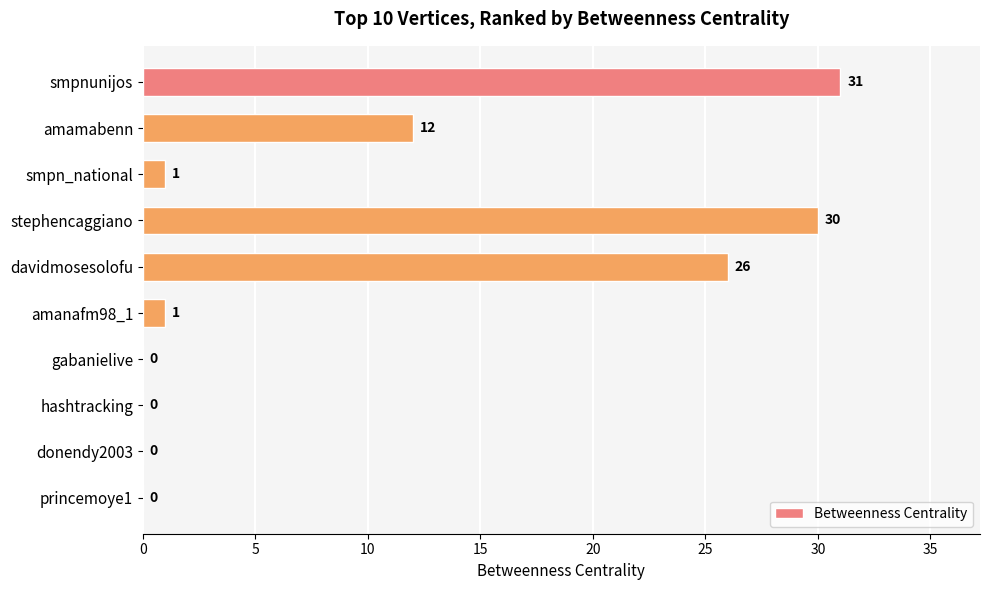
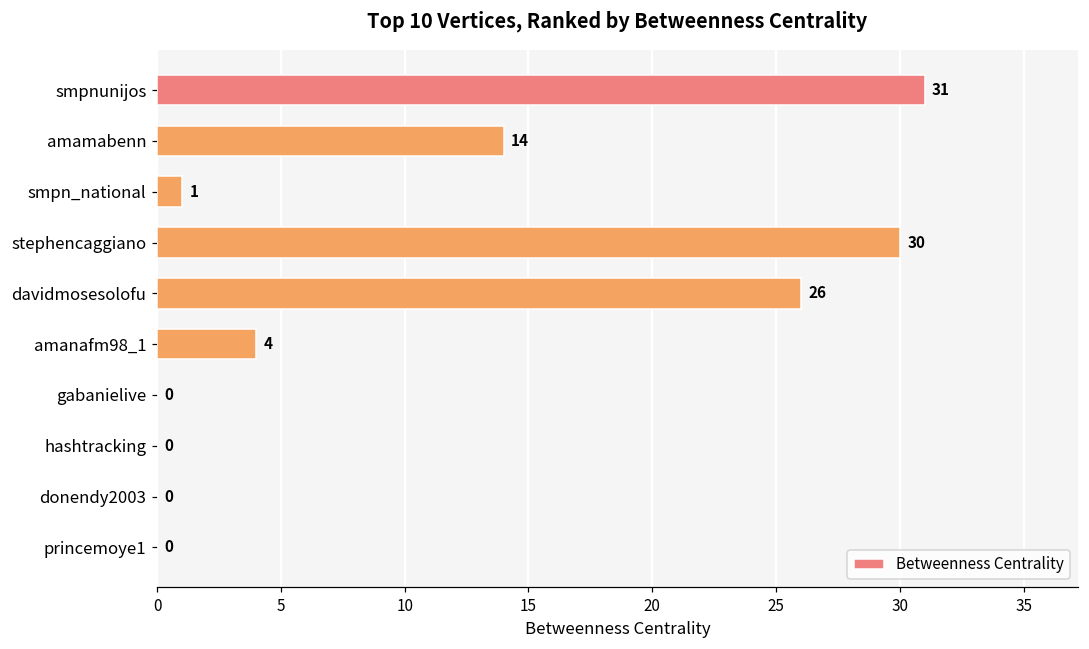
  {
    "smpnunijos": 31,
-   "amamabenn": 12,
+   "amamabenn": 14,
    "smpn_national": 1,
    "stephencaggiano": 30,
    "davidmosesolofu": 26,
-   "amanafm98_1": 1,
+   "amanafm98_1": 4,
    "gabanielive": 0,
    "hashtracking": 0,
    "donendy2003": 0,
    "princemoye1": 0
  }
